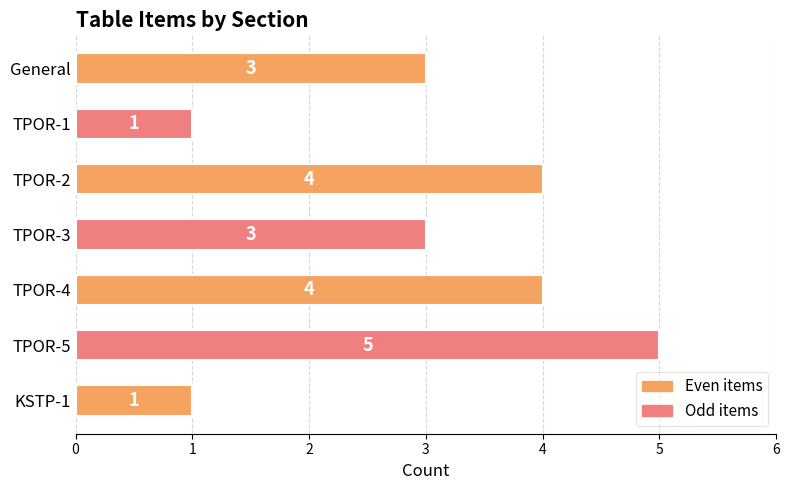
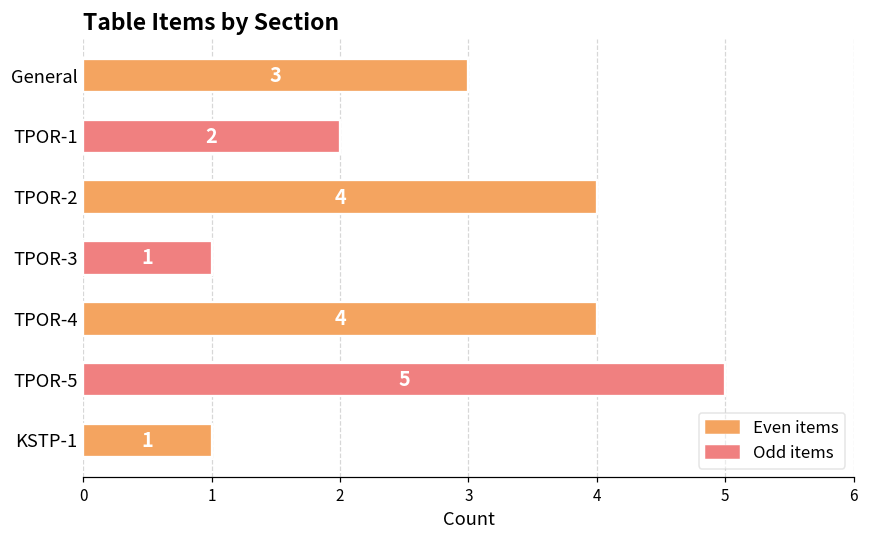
  {
    "General": 3,
-   "TPOR-1": 1,
+   "TPOR-1": 2,
    "TPOR-2": 4,
-   "TPOR-3": 3,
+   "TPOR-3": 1,
    "TPOR-4": 4,
    "TPOR-5": 5,
    "KSTP-1": 1
  }
